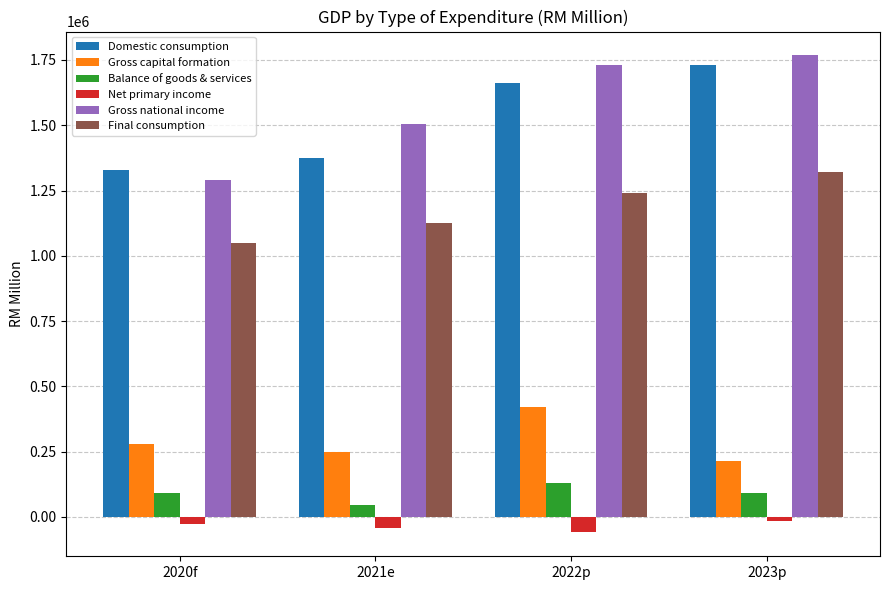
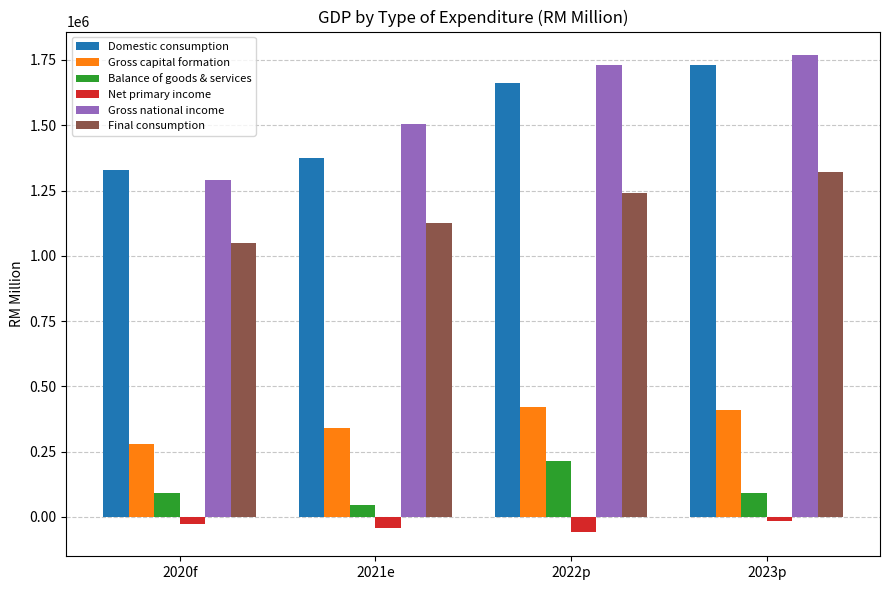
  {
    "Domestic consumption": {
      "2020f": 1330000,
      "2021e": 1380000,
      "2022p": 1660000,
      "2023p": 1730000
    },
    "Gross capital formation": {
      "2020f": 280000,
-     "2021e": 250000,
+     "2021e": 340000,
      "2022p": 420000,
-     "2023p": 210000
+     "2023p": 410000
    },
    "Balance of goods & services": {
      "2020f": 90000,
      "2021e": 40000,
-     "2022p": 130000,
+     "2022p": 210000,
      "2023p": 90000
    },
    "Net primary income": {
      "2020f": -30000,
      "2021e": -40000,
      "2022p": -60000,
      "2023p": -20000
    },
    "Gross national income": {
      "2020f": 1290000,
      "2021e": 1510000,
      "2022p": 1730000,
      "2023p": 1770000
    },
    "Final consumption": {
      "2020f": 1050000,
      "2021e": 1130000,
      "2022p": 1240000,
      "2023p": 1320000
    }
  }
